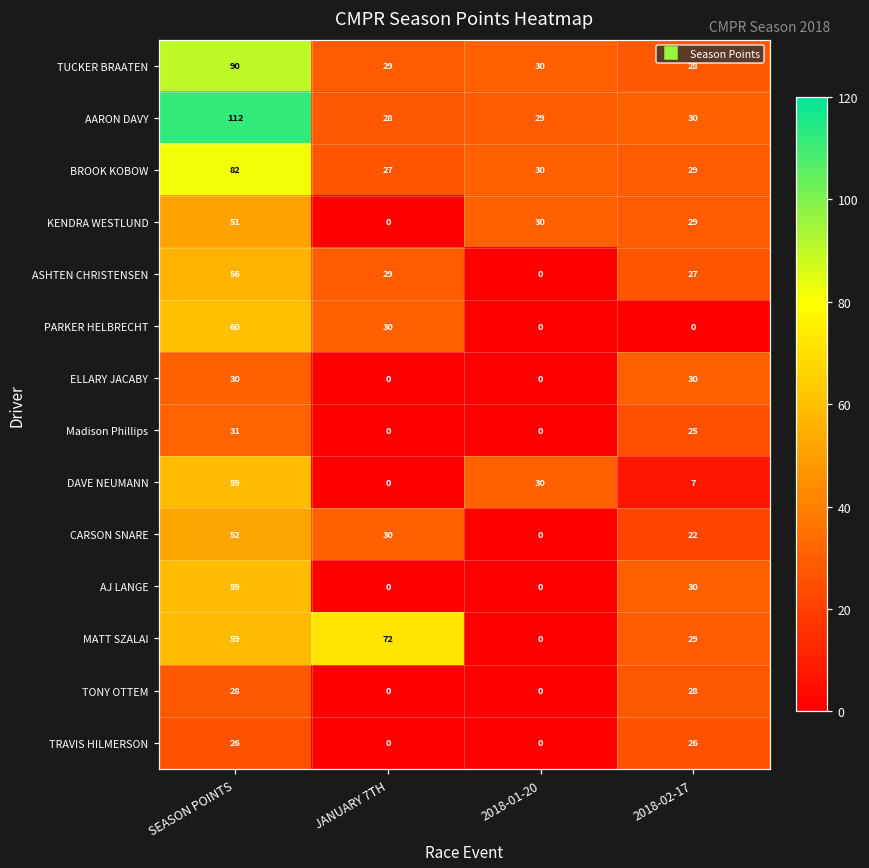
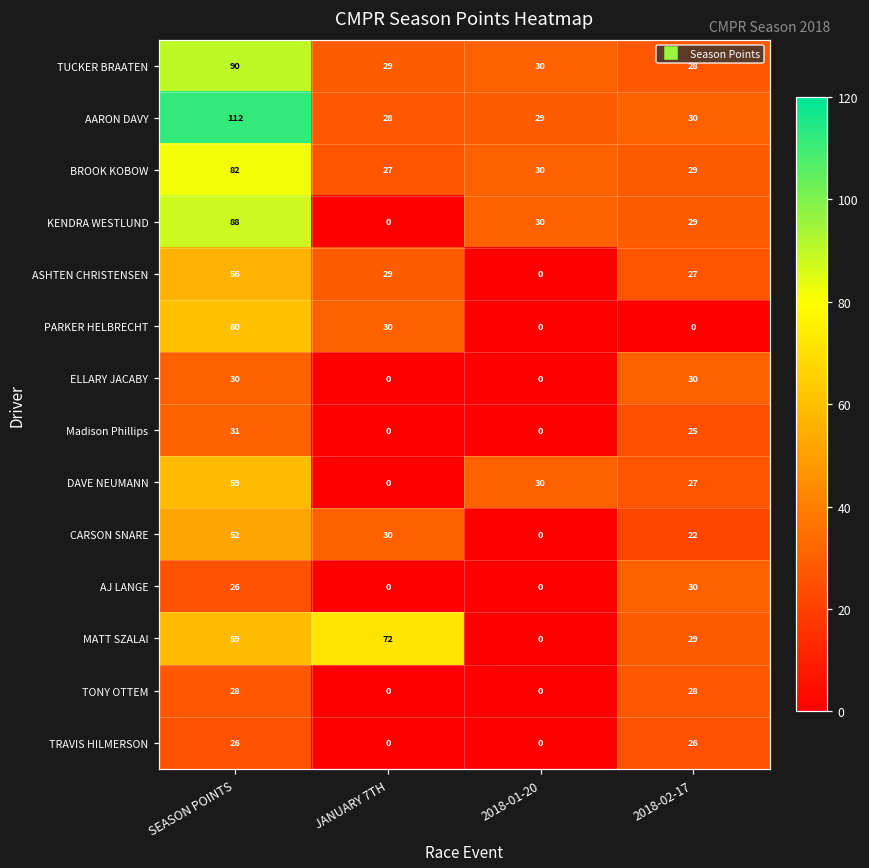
  {
    "TUCKER BRAATEN": {
      "SEASON POINTS": 90,
      "JANUARY 7TH": 29,
      "2018-01-20": 30
    },
    "AARON DAVY": {
      "SEASON POINTS": 112,
      "JANUARY 7TH": 28,
      "2018-01-20": 29,
      "2018-02-17": 30
    },
    "BROOK KOBOW": {
      "SEASON POINTS": 82,
      "JANUARY 7TH": 27,
      "2018-01-20": 30,
      "2018-02-17": 29
    },
    "KENDRA WESTLUND": {
-     "SEASON POINTS": 51,
+     "SEASON POINTS": 88,
      "JANUARY 7TH": 0,
      "2018-01-20": 30,
      "2018-02-17": 29
    },
    "ASHTEN CHRISTENSEN": {
      "SEASON POINTS": 56,
      "JANUARY 7TH": 29,
      "2018-01-20": 0,
      "2018-02-17": 27
    },
    "PARKER HELBRECHT": {
      "SEASON POINTS": 60,
      "JANUARY 7TH": 30,
      "2018-01-20": 0,
      "2018-02-17": 0
    },
    "ELLARY JACABY": {
      "SEASON POINTS": 30,
      "JANUARY 7TH": 0,
      "2018-01-20": 0,
      "2018-02-17": 30
    },
    "Madison Phillips": {
      "SEASON POINTS": 31,
      "JANUARY 7TH": 0,
      "2018-01-20": 0,
      "2018-02-17": 25
    },
    "DAVE NEUMANN": {
      "SEASON POINTS": 59,
      "JANUARY 7TH": 0,
      "2018-01-20": 30,
-     "2018-02-17": 7
+     "2018-02-17": 27
    },
    "CARSON SNARE": {
      "SEASON POINTS": 52,
      "JANUARY 7TH": 30,
      "2018-01-20": 0,
      "2018-02-17": 22
    },
    "AJ LANGE": {
-     "SEASON POINTS": 59,
+     "SEASON POINTS": 26,
      "JANUARY 7TH": 0,
      "2018-01-20": 0,
      "2018-02-17": 30
    },
    "MATT SZALAI": {
      "SEASON POINTS": 59,
      "JANUARY 7TH": 72,
      "2018-01-20": 0,
      "2018-02-17": 29
    },
    "TONY OTTEM": {
      "SEASON POINTS": 28,
      "JANUARY 7TH": 0,
      "2018-01-20": 0,
      "2018-02-17": 28
    },
    "TRAVIS HILMERSON": {
      "SEASON POINTS": 26,
      "JANUARY 7TH": 0,
      "2018-01-20": 0,
      "2018-02-17": 26
    }
  }
